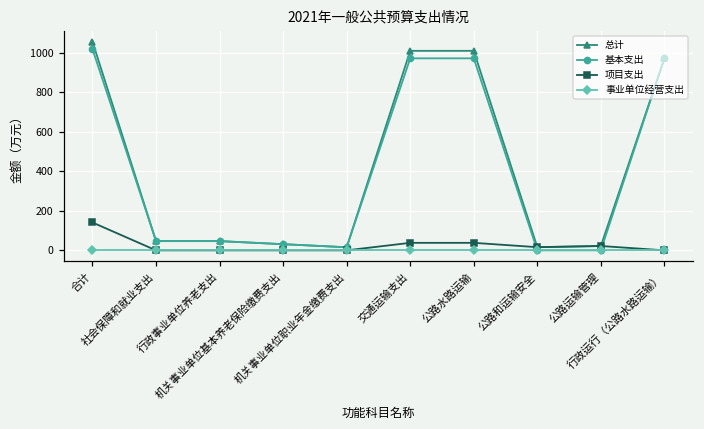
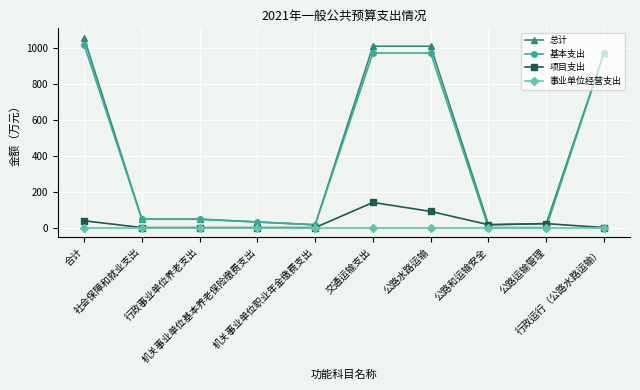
  {
    "项目支出": {
-     "合计": 140,
-     "交通运输支出": 40,
-     "公路水路运输": 40
+     "合计": 40,
+     "交通运输支出": 140,
+     "公路水路运输": 90
    }
  }
